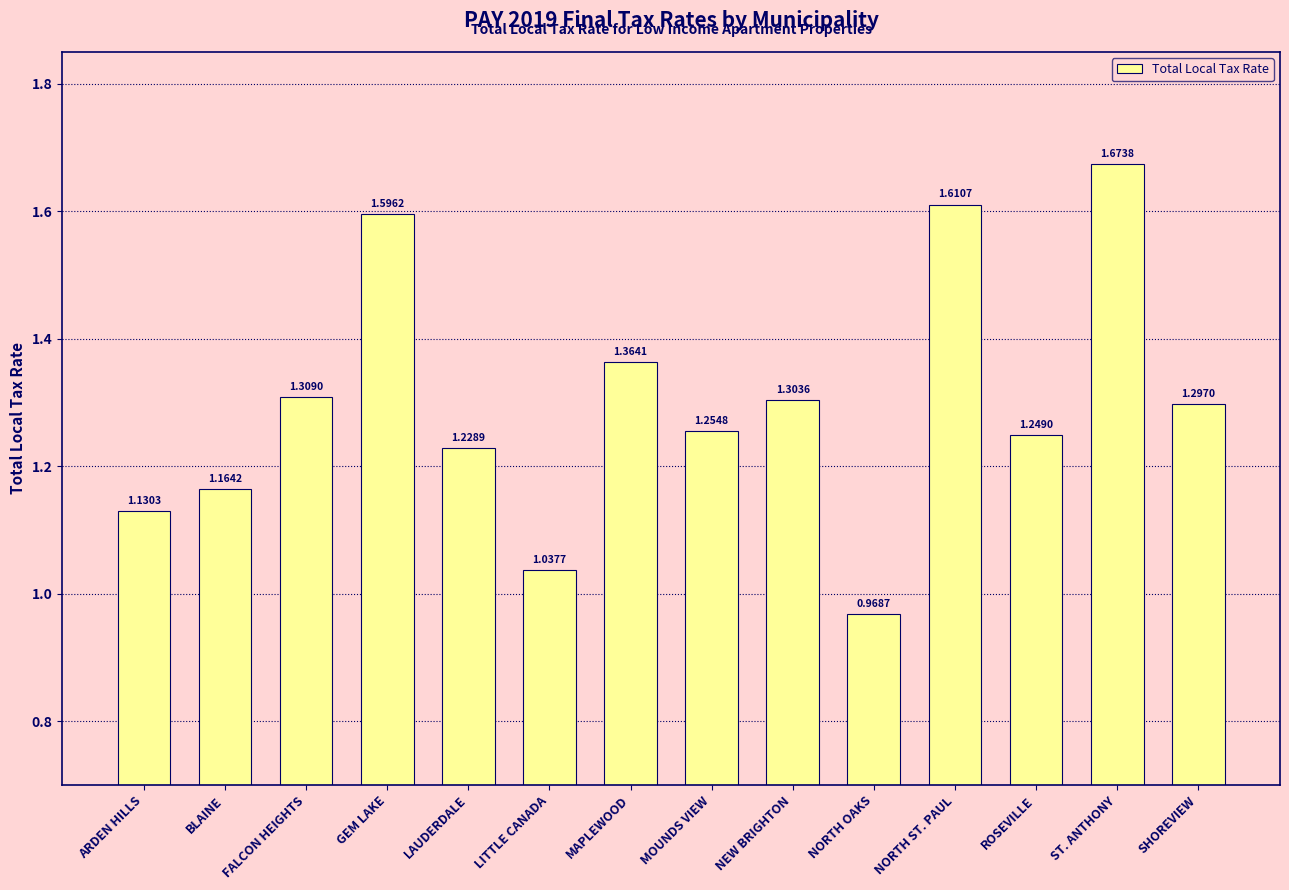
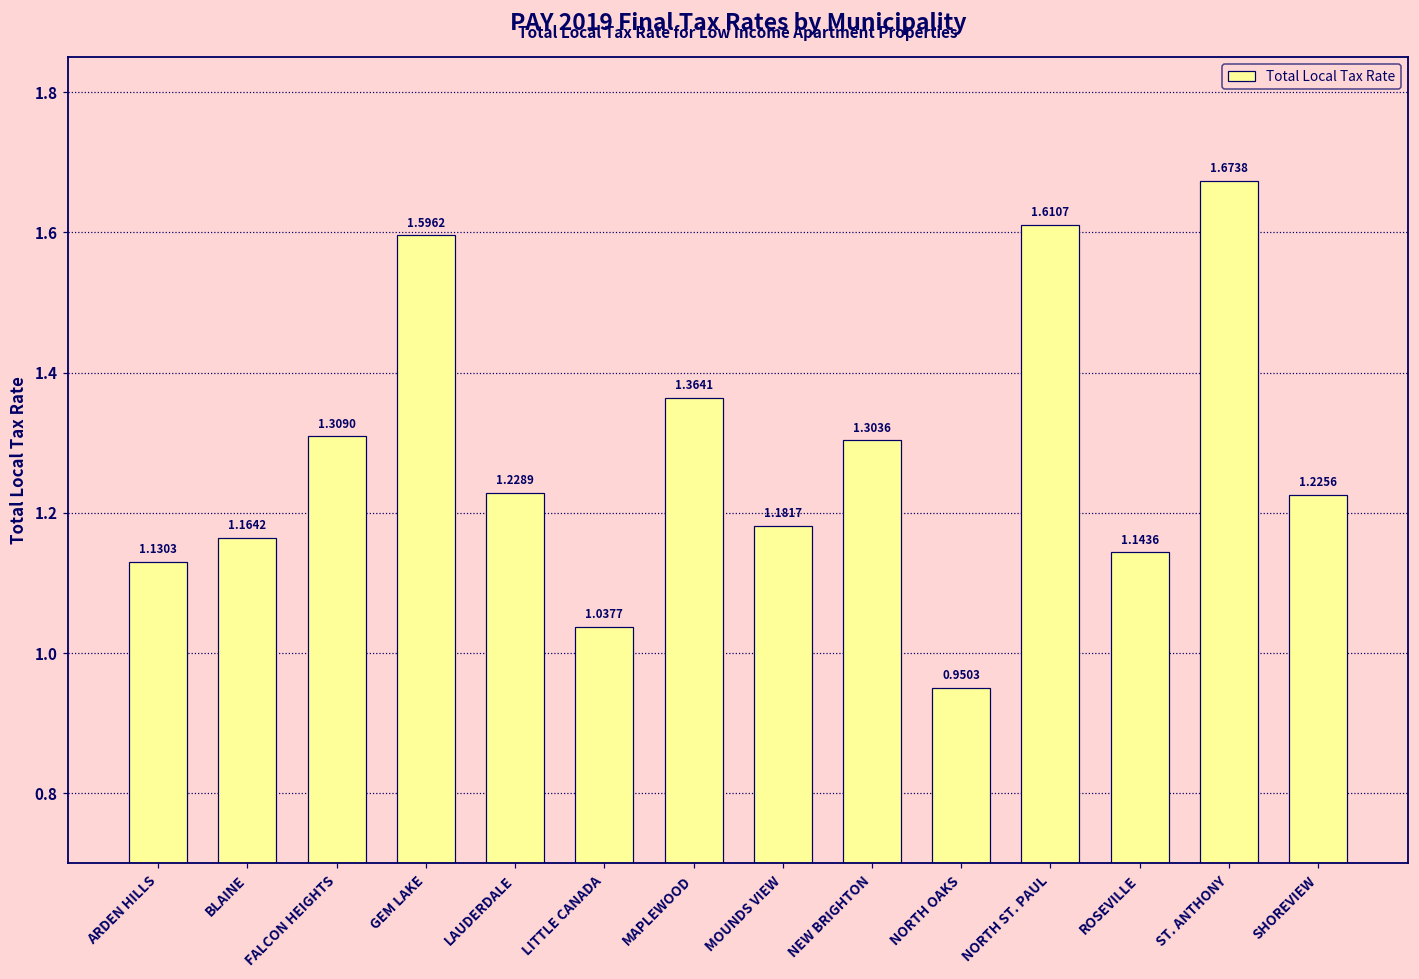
  {
    "ARDEN HILLS": 1.1303,
    "BLAINE": 1.1642,
    "FALCON HEIGHTS": 1.3090,
    "GEM LAKE": 1.5962,
    "LAUDERDALE": 1.2289,
    "LITTLE CANADA": 1.0377,
    "MAPLEWOOD": 1.3641,
-   "MOUNDS VIEW": 1.2548,
+   "MOUNDS VIEW": 1.1817,
    "NEW BRIGHTON": 1.3036,
-   "NORTH OAKS": 0.9687,
+   "NORTH OAKS": 0.9503,
    "NORTH ST. PAUL": 1.6107,
-   "ROSEVILLE": 1.2490,
+   "ROSEVILLE": 1.1436,
    "ST. ANTHONY": 1.6738,
-   "SHOREVIEW": 1.2970
+   "SHOREVIEW": 1.2256
  }
